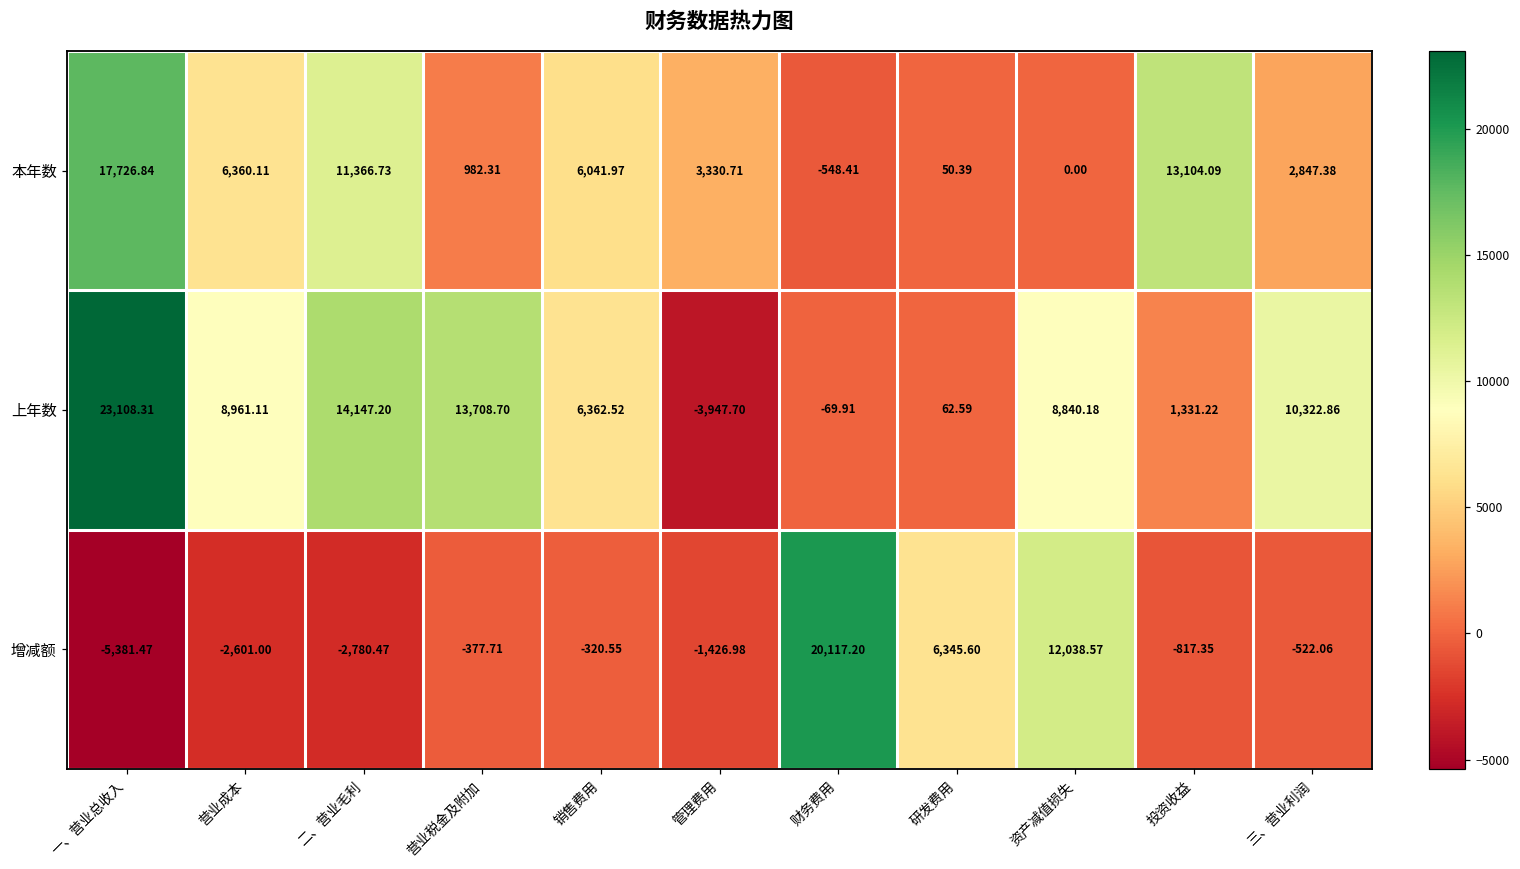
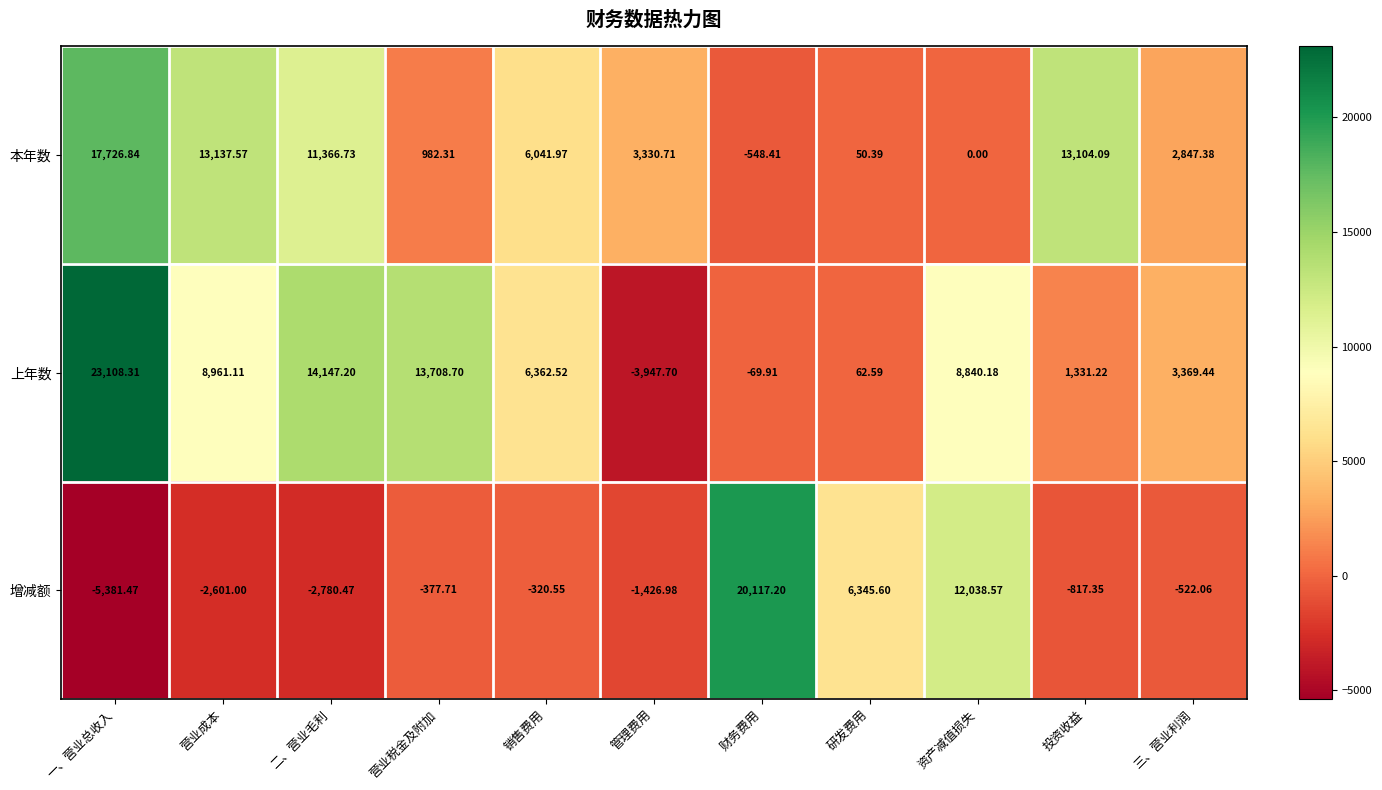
  {
    "本年数": {
      "一、营业总收入": "17,726.84",
-     "营业成本": "6,360.11",
+     "营业成本": "13,137.57",
      "二、营业毛利": "11,366.73",
      "营业税金及附加": "982.31",
      "销售费用": "6,041.97",
      "管理费用": "3,330.71",
      "财务费用": "-548.41",
      "研发费用": "50.39",
      "资产减值损失": "0.00",
      "投资收益": "13,104.09",
      "三、营业利润": "2,847.38"
    },
    "上年数": {
      "一、营业总收入": "23,108.31",
      "营业成本": "8,961.11",
      "二、营业毛利": "14,147.20",
      "营业税金及附加": "13,708.70",
      "销售费用": "6,362.52",
      "管理费用": "-3,947.70",
      "财务费用": "-69.91",
      "研发费用": "62.59",
      "资产减值损失": "8,840.18",
      "投资收益": "1,331.22",
-     "三、营业利润": "10,322.86"
+     "三、营业利润": "3,369.44"
    },
    "增减额": {
      "一、营业总收入": "-5,381.47",
      "营业成本": "-2,601.00",
      "二、营业毛利": "-2,780.47",
      "营业税金及附加": "-377.71",
      "销售费用": "-320.55",
      "管理费用": "-1,426.98",
      "财务费用": "20,117.20",
      "研发费用": "6,345.60",
      "资产减值损失": "12,038.57",
      "投资收益": "-817.35",
      "三、营业利润": "-522.06"
    }
  }
